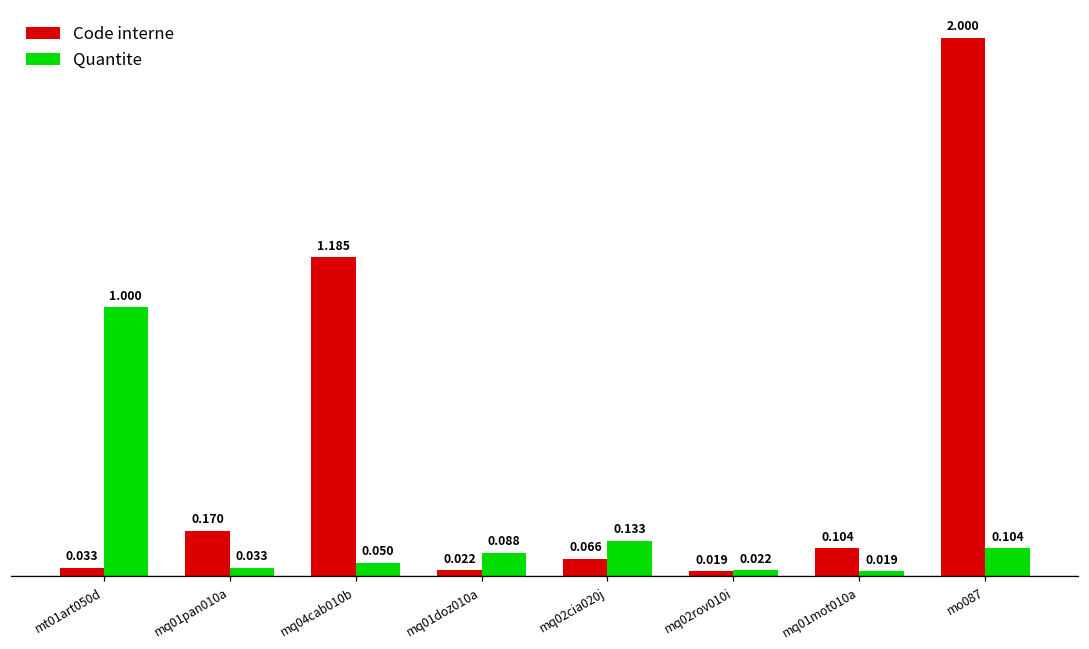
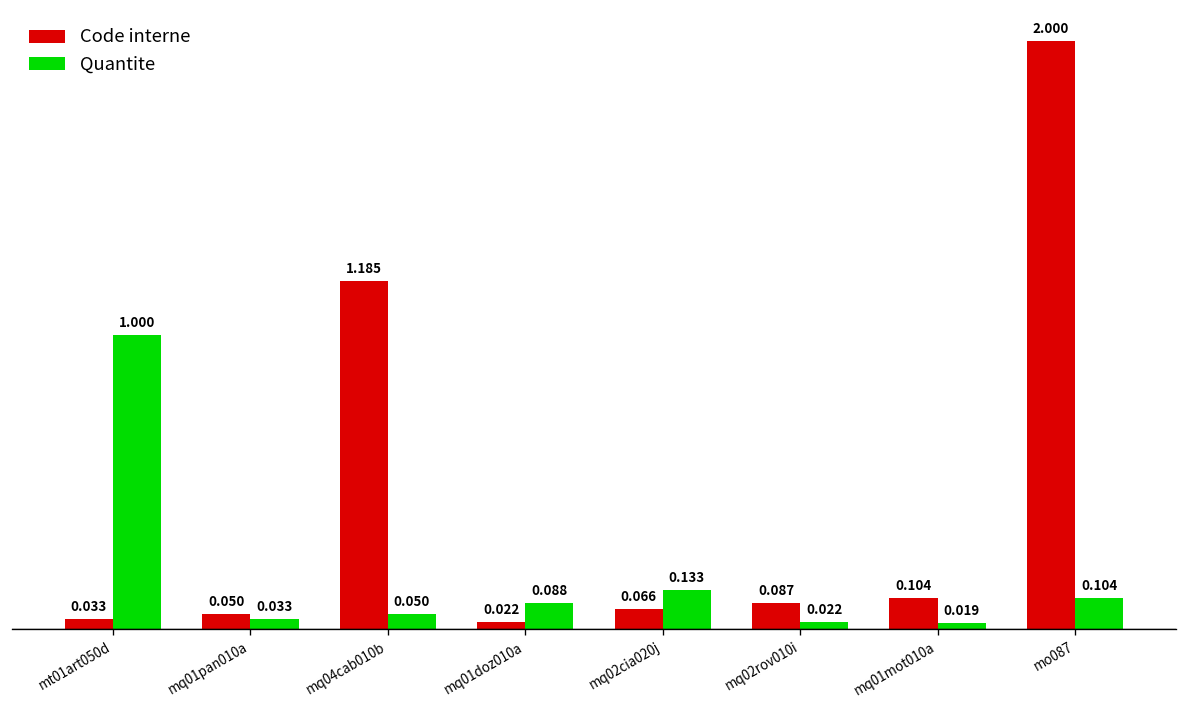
  {
    "Code interne": {
      "mt01art050d": 0.033,
-     "mq01pan010a": 0.170,
+     "mq01pan010a": 0.050,
      "mq04cab010b": 1.185,
      "mq01doz010a": 0.022,
      "mq02cia020j": 0.066,
-     "mq02rov010i": 0.019,
+     "mq02rov010i": 0.087,
      "mq01mot010a": 0.104,
      "mo087": 2.000
    },
    "Quantite": {
      "mt01art050d": 1.000,
      "mq01pan010a": 0.033,
      "mq04cab010b": 0.050,
      "mq01doz010a": 0.088,
      "mq02cia020j": 0.133,
      "mq02rov010i": 0.022,
      "mq01mot010a": 0.019,
      "mo087": 0.104
    }
  }
